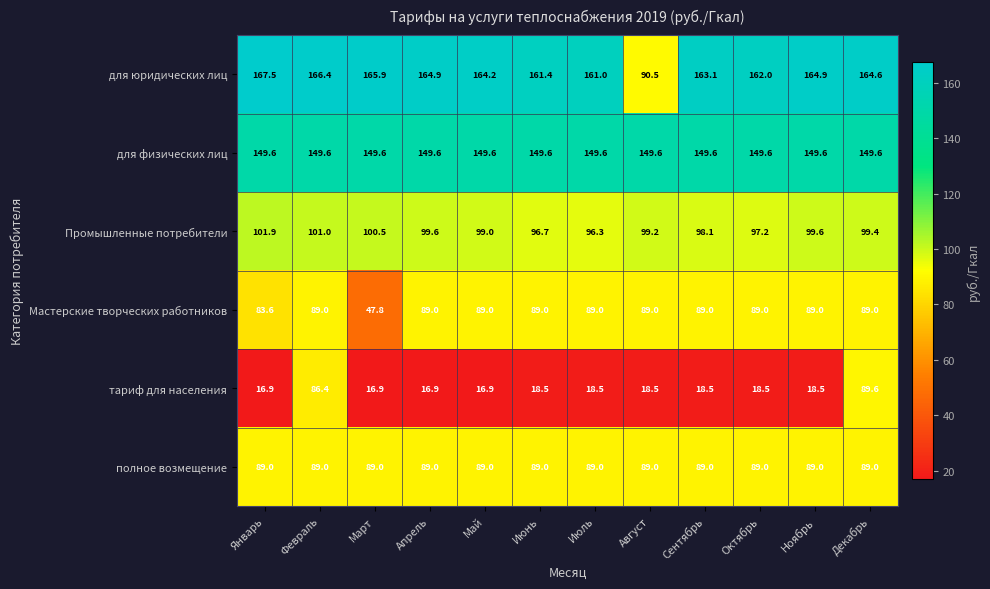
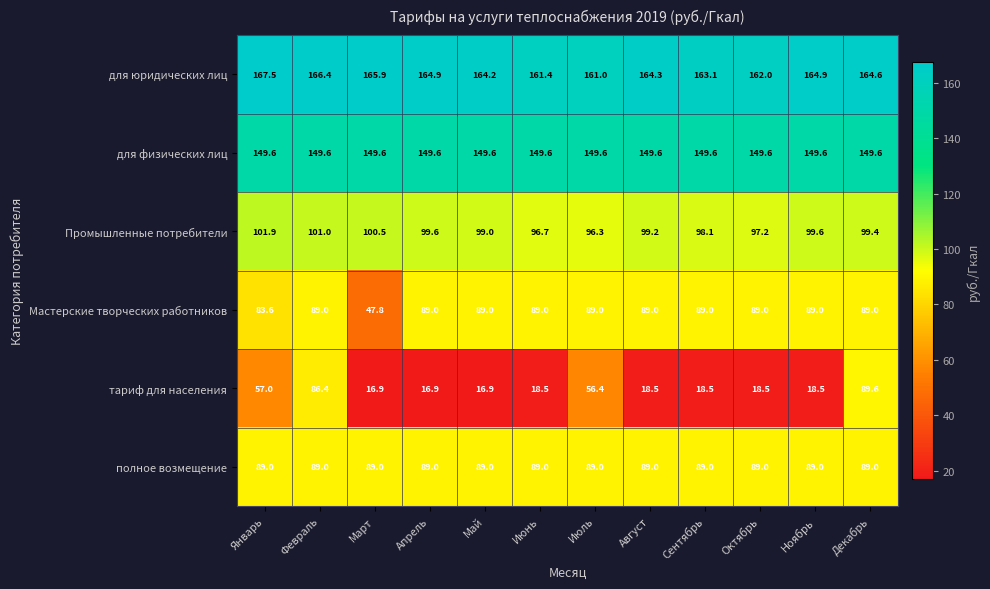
  {
    "для юридических лиц": {
      "Январь": 167.5,
      "Февраль": 166.4,
      "Март": 165.9,
      "Апрель": 164.9,
      "Май": 164.2,
      "Июнь": 161.4,
      "Июль": 161.0,
-     "Август": 90.5,
+     "Август": 164.3,
      "Сентябрь": 163.1,
      "Октябрь": 162.0,
      "Ноябрь": 164.9,
      "Декабрь": 164.6
    },
    "для физических лиц": {
      "Январь": 149.6,
      "Февраль": 149.6,
      "Март": 149.6,
      "Апрель": 149.6,
      "Май": 149.6,
      "Июнь": 149.6,
      "Июль": 149.6,
      "Август": 149.6,
      "Сентябрь": 149.6,
      "Октябрь": 149.6,
      "Ноябрь": 149.6,
      "Декабрь": 149.6
    },
    "Промышленные потребители": {
      "Январь": 101.9,
      "Февраль": 101.0,
      "Март": 100.5,
      "Апрель": 99.6,
      "Май": 99.0,
      "Июнь": 96.7,
      "Июль": 96.3,
      "Август": 99.2,
      "Сентябрь": 98.1,
      "Октябрь": 97.2,
      "Ноябрь": 99.6,
      "Декабрь": 99.4
    },
    "Мастерские творческих работников": {
      "Январь": 83.6,
      "Февраль": 89.0,
      "Март": 47.8,
      "Апрель": 89.0,
      "Май": 89.0,
      "Июнь": 89.0,
      "Июль": 89.0,
      "Август": 89.0,
      "Сентябрь": 89.0,
      "Октябрь": 89.0,
      "Ноябрь": 89.0,
      "Декабрь": 89.0
    },
    "тариф для населения": {
-     "Январь": 16.9,
+     "Январь": 57.0,
      "Февраль": 86.4,
      "Март": 16.9,
      "Апрель": 16.9,
      "Май": 16.9,
      "Июнь": 18.5,
-     "Июль": 18.5,
+     "Июль": 56.4,
      "Август": 18.5,
      "Сентябрь": 18.5,
      "Октябрь": 18.5,
      "Ноябрь": 18.5,
      "Декабрь": 89.6
    },
    "полное возмещение": {
      "Январь": 89.0,
      "Февраль": 89.0,
      "Март": 89.0,
      "Апрель": 89.0,
      "Май": 89.0,
      "Июнь": 89.0,
      "Июль": 89.0,
      "Август": 89.0,
      "Сентябрь": 89.0,
      "Октябрь": 89.0,
      "Ноябрь": 89.0,
      "Декабрь": 89.0
    }
  }
